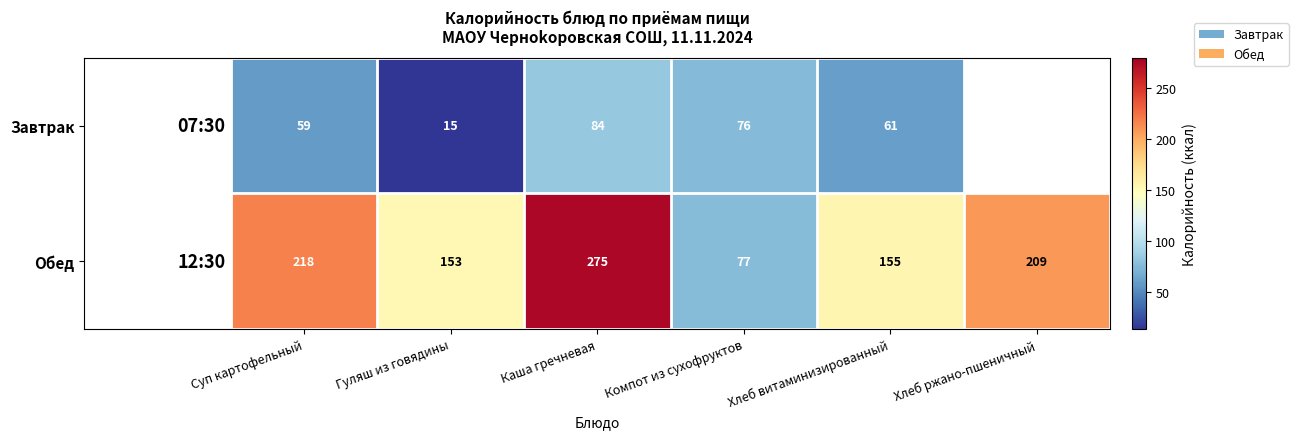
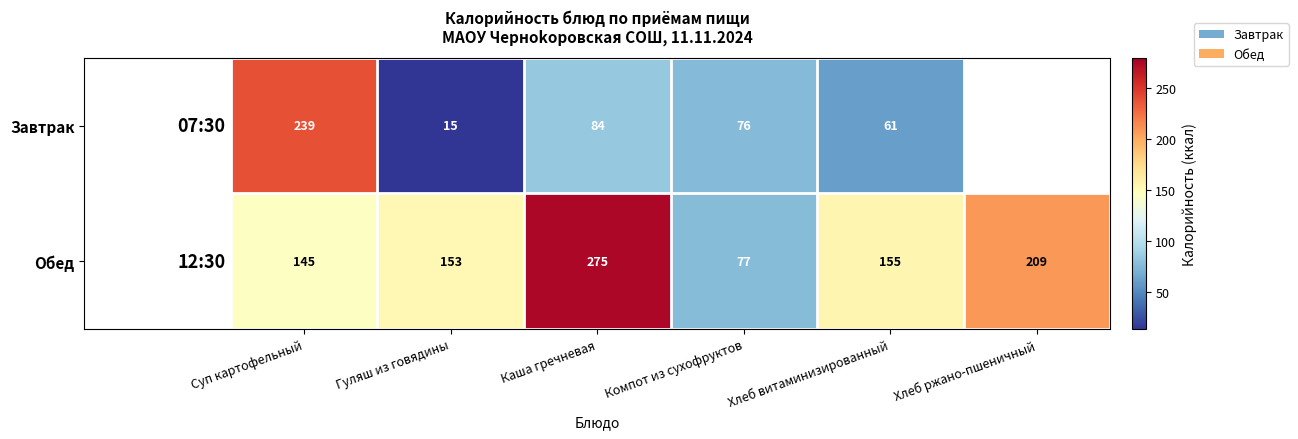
  {
    "Завтрак": {
-     "Суп картофельный": 59,
+     "Суп картофельный": 239,
      "Гуляш из говядины": 15,
      "Каша гречневая": 84,
      "Компот из сухофруктов": 76,
      "Хлеб витаминизированный": 61
    },
    "Обед": {
-     "Суп картофельный": 218,
+     "Суп картофельный": 145,
      "Гуляш из говядины": 153,
      "Каша гречневая": 275,
      "Компот из сухофруктов": 77,
      "Хлеб витаминизированный": 155,
      "Хлеб ржано-пшеничный": 209
    }
  }
